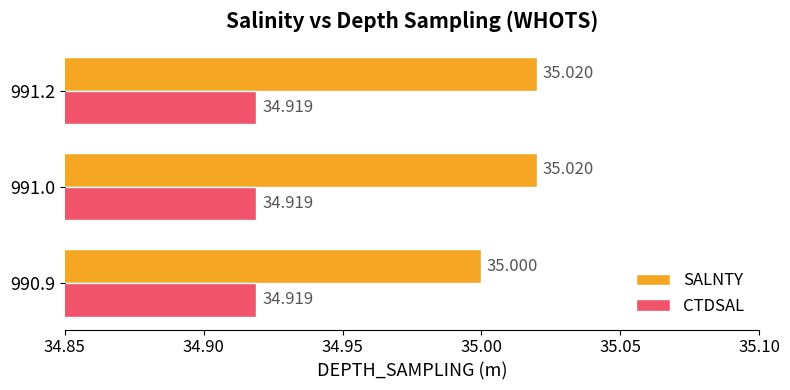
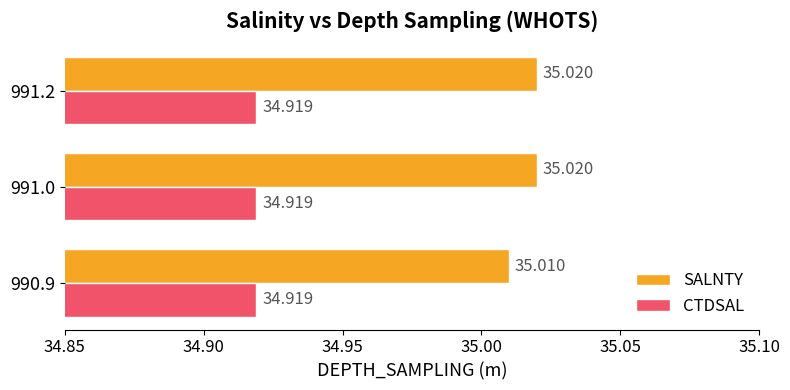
  {
    "SALNTY": {
      "991.2": 35.020,
      "991.0": 35.020,
-     "990.9": 35.000
+     "990.9": 35.010
    },
    "CTDSAL": {
      "991.2": 34.919,
      "991.0": 34.919,
      "990.9": 34.919
    }
  }
